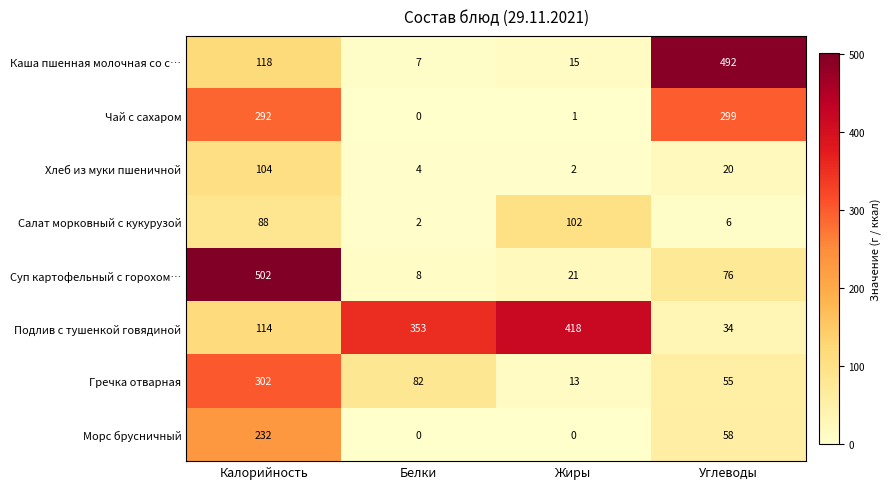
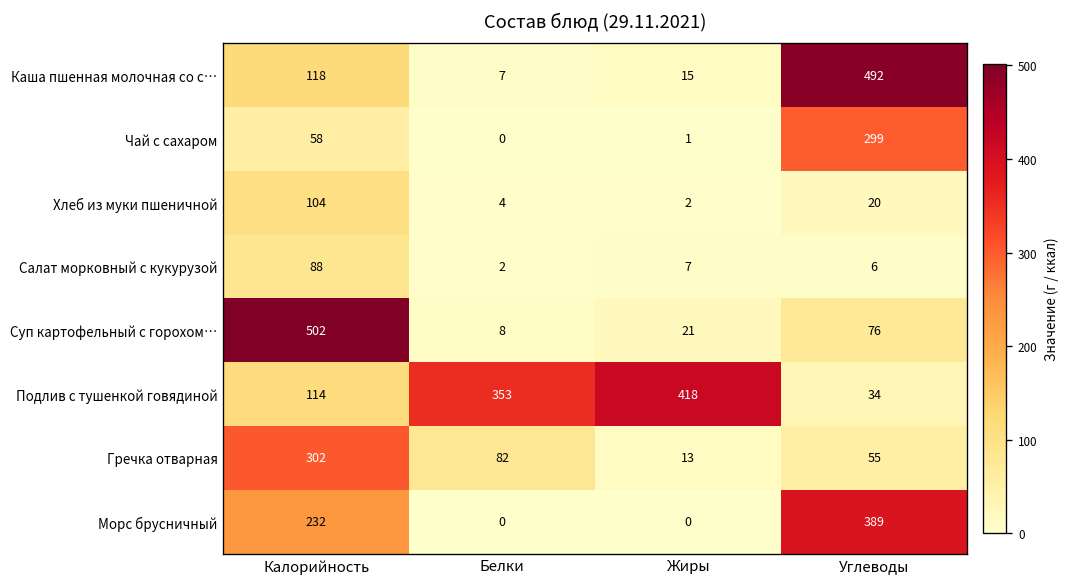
  {
    "Каша пшенная молочная со с…": {
      "Калорийность": 118,
      "Белки": 7,
      "Жиры": 15,
      "Углеводы": 492
    },
    "Чай с сахаром": {
-     "Калорийность": 292,
+     "Калорийность": 58,
      "Белки": 0,
      "Жиры": 1,
      "Углеводы": 299
    },
    "Хлеб из муки пшеничной": {
      "Калорийность": 104,
      "Белки": 4,
      "Жиры": 2,
      "Углеводы": 20
    },
    "Салат морковный с кукурузой": {
      "Калорийность": 88,
      "Белки": 2,
-     "Жиры": 102,
+     "Жиры": 7,
      "Углеводы": 6
    },
    "Суп картофельный с горохом…": {
      "Калорийность": 502,
      "Белки": 8,
      "Жиры": 21,
      "Углеводы": 76
    },
    "Подлив с тушенкой говядиной": {
      "Калорийность": 114,
      "Белки": 353,
      "Жиры": 418,
      "Углеводы": 34
    },
    "Гречка отварная": {
      "Калорийность": 302,
      "Белки": 82,
      "Жиры": 13,
      "Углеводы": 55
    },
    "Морс брусничный": {
      "Калорийность": 232,
      "Белки": 0,
      "Жиры": 0,
-     "Углеводы": 58
+     "Углеводы": 389
    }
  }
